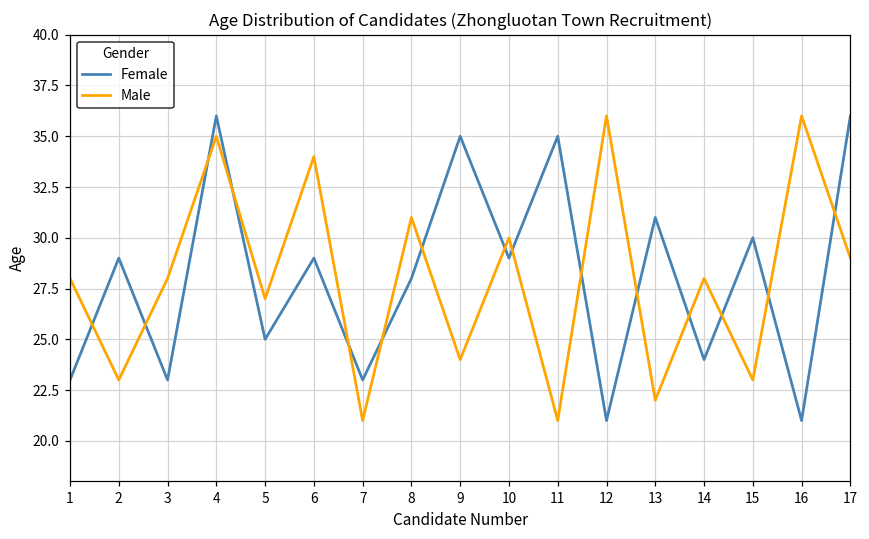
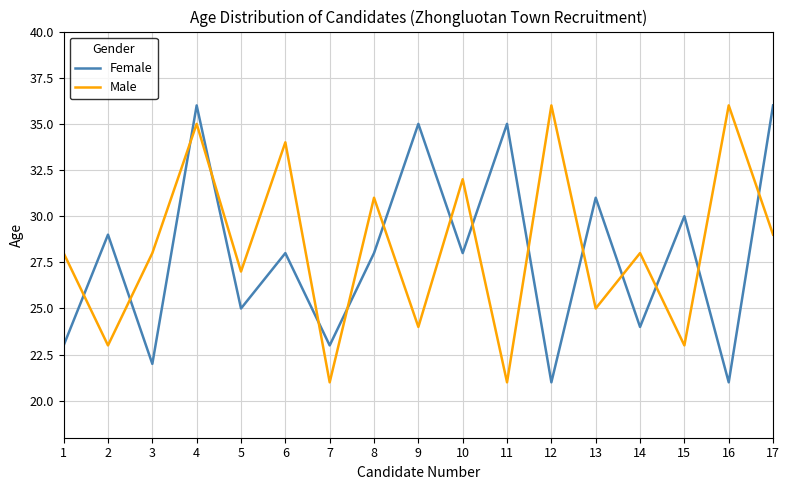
  {
    "Female": {
      "1": 23,
      "2": 29,
-     "3": 23,
+     "3": 22,
      "4": 36,
      "5": 25,
-     "6": 29,
+     "6": 28,
      "7": 23,
      "8": 28,
      "9": 35,
-     "10": 29,
+     "10": 28,
      "11": 35,
      "12": 21,
      "13": 31,
      "14": 24,
      "15": 30,
      "16": 21,
      "17": 36
    },
    "Male": {
      "1": 28,
      "2": 23,
      "3": 28,
      "4": 35,
      "5": 27,
      "6": 34,
      "7": 21,
      "8": 31,
      "9": 24,
-     "10": 30,
+     "10": 32,
      "11": 21,
      "12": 36,
-     "13": 22,
+     "13": 25,
      "14": 28,
      "15": 23,
      "16": 36,
      "17": 29
    }
  }
